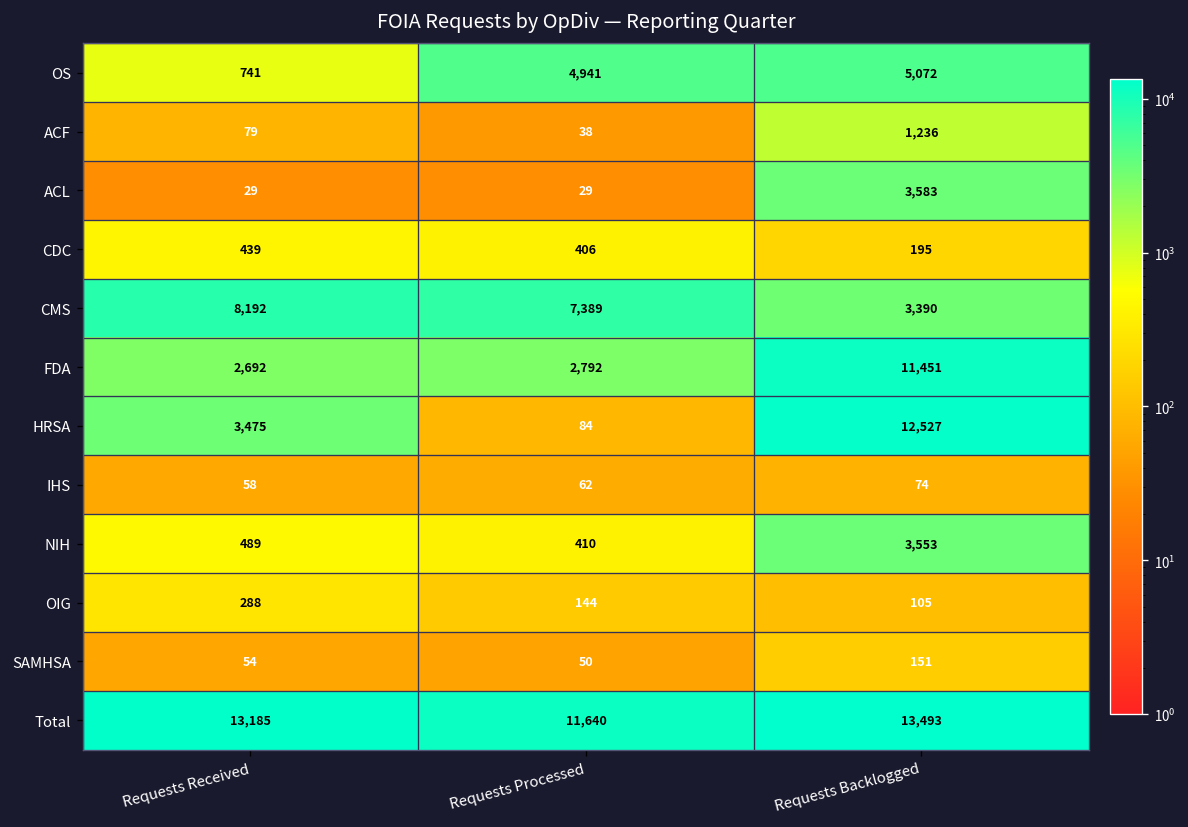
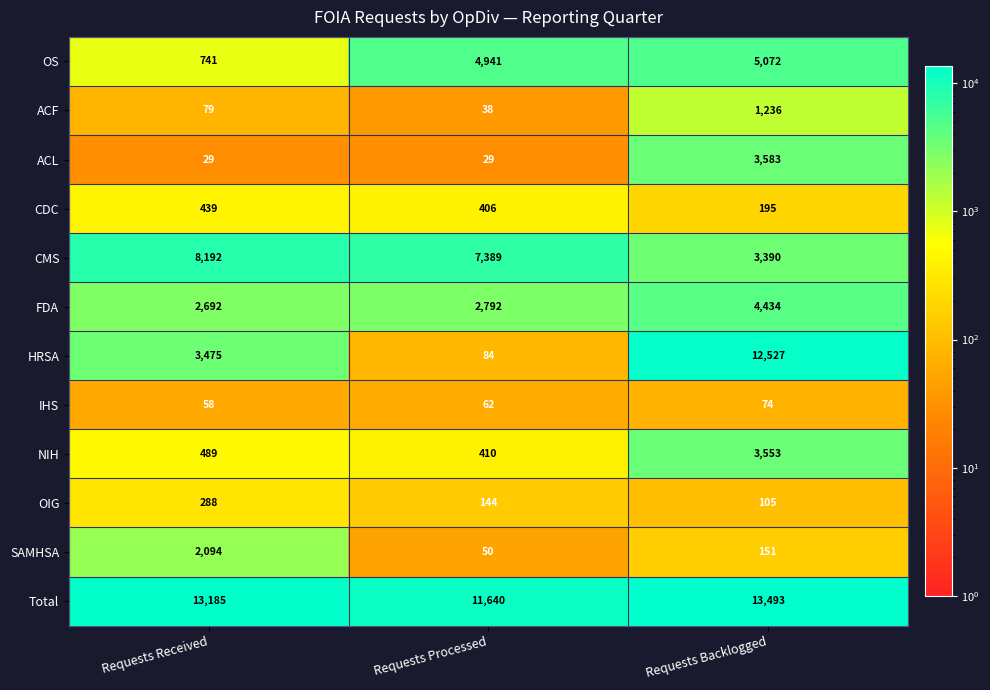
  {
    "OS": {
      "Requests Received": "741",
      "Requests Processed": "4,941",
      "Requests Backlogged": "5,072"
    },
    "ACF": {
      "Requests Received": "79",
      "Requests Processed": "38",
      "Requests Backlogged": "1,236"
    },
    "ACL": {
      "Requests Received": "29",
      "Requests Processed": "29",
      "Requests Backlogged": "3,583"
    },
    "CDC": {
      "Requests Received": "439",
      "Requests Processed": "406",
      "Requests Backlogged": "195"
    },
    "CMS": {
      "Requests Received": "8,192",
      "Requests Processed": "7,389",
      "Requests Backlogged": "3,390"
    },
    "FDA": {
      "Requests Received": "2,692",
      "Requests Processed": "2,792",
-     "Requests Backlogged": "11,451"
+     "Requests Backlogged": "4,434"
    },
    "HRSA": {
      "Requests Received": "3,475",
      "Requests Processed": "84",
      "Requests Backlogged": "12,527"
    },
    "IHS": {
      "Requests Received": "58",
      "Requests Processed": "62",
      "Requests Backlogged": "74"
    },
    "NIH": {
      "Requests Received": "489",
      "Requests Processed": "410",
      "Requests Backlogged": "3,553"
    },
    "OIG": {
      "Requests Received": "288",
      "Requests Processed": "144",
      "Requests Backlogged": "105"
    },
    "SAMHSA": {
-     "Requests Received": "54",
+     "Requests Received": "2,094",
      "Requests Processed": "50",
      "Requests Backlogged": "151"
    },
    "Total": {
      "Requests Received": "13,185",
      "Requests Processed": "11,640",
      "Requests Backlogged": "13,493"
    }
  }
